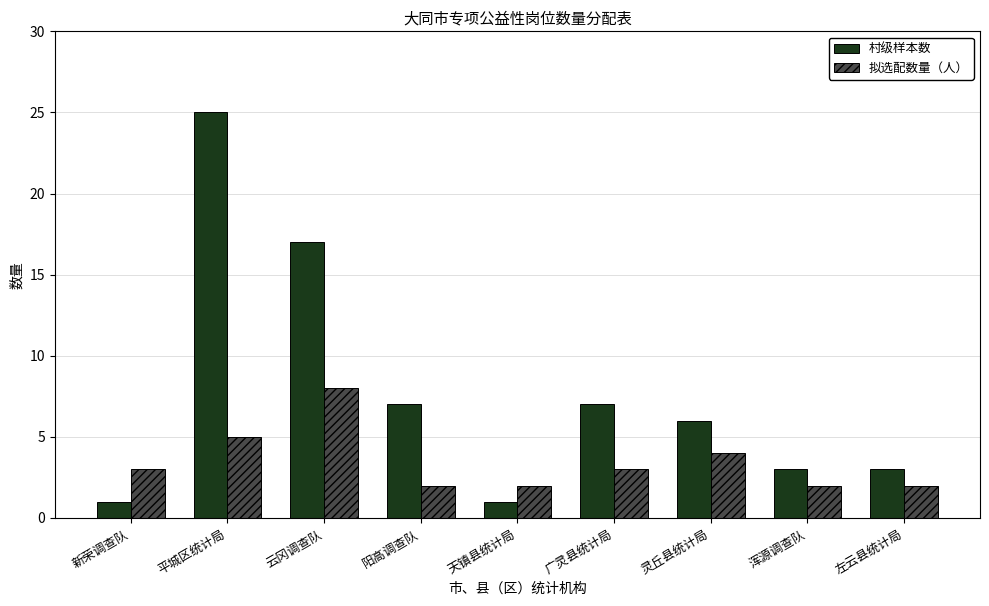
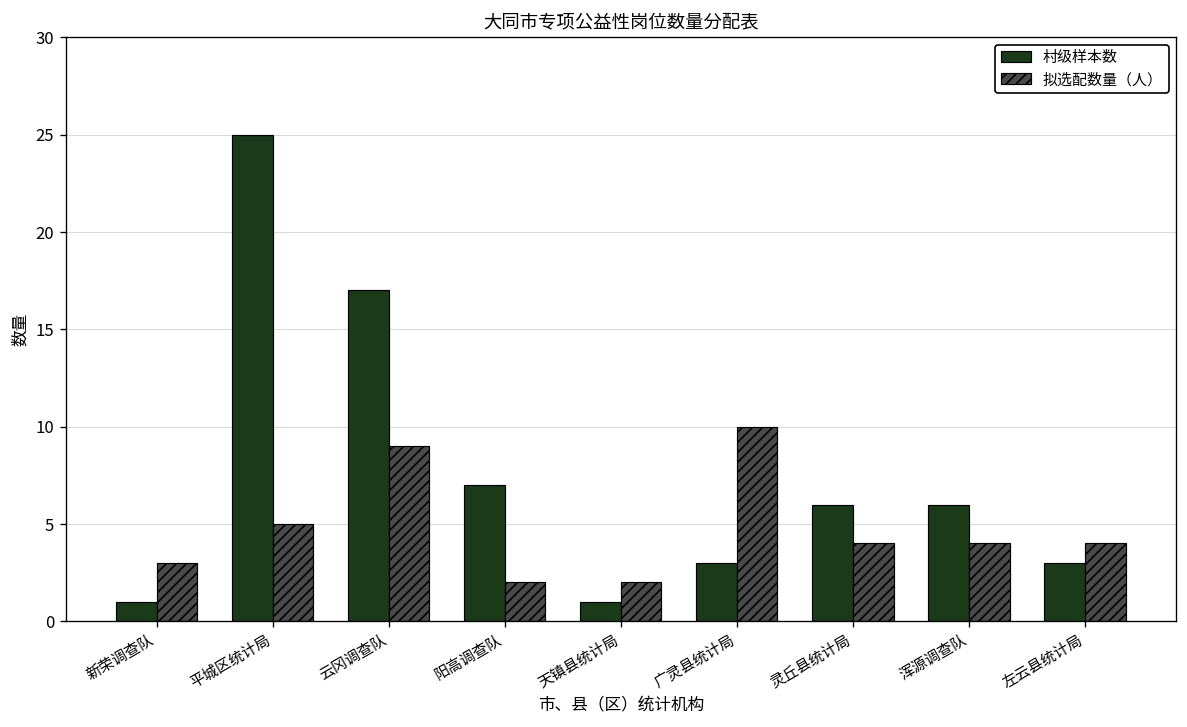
  {
    "村级样本数": {
      "新荣调查队": 1,
      "平城区统计局": 25,
      "云冈调查队": 17,
      "阳高调查队": 7,
      "天镇县统计局": 1,
-     "广灵县统计局": 7,
+     "广灵县统计局": 3,
      "灵丘县统计局": 6,
-     "浑源调查队": 3,
+     "浑源调查队": 6,
      "左云县统计局": 3
    },
    "拟选配数量（人）": {
      "新荣调查队": 3,
      "平城区统计局": 5,
-     "云冈调查队": 8,
+     "云冈调查队": 9,
      "阳高调查队": 2,
      "天镇县统计局": 2,
-     "广灵县统计局": 3,
+     "广灵县统计局": 10,
      "灵丘县统计局": 4,
-     "浑源调查队": 2,
-     "左云县统计局": 2
+     "浑源调查队": 4,
+     "左云县统计局": 4
    }
  }
